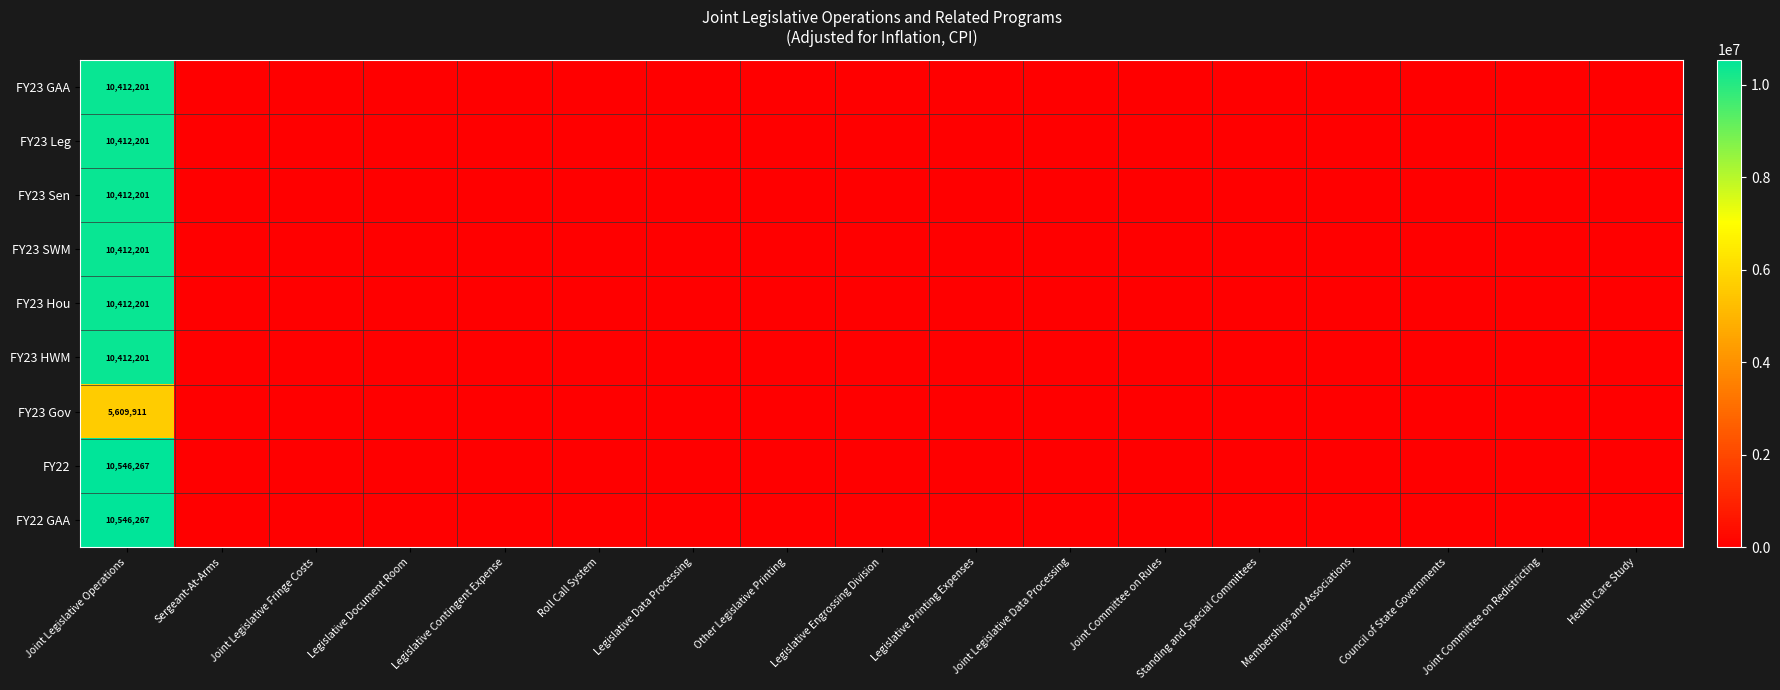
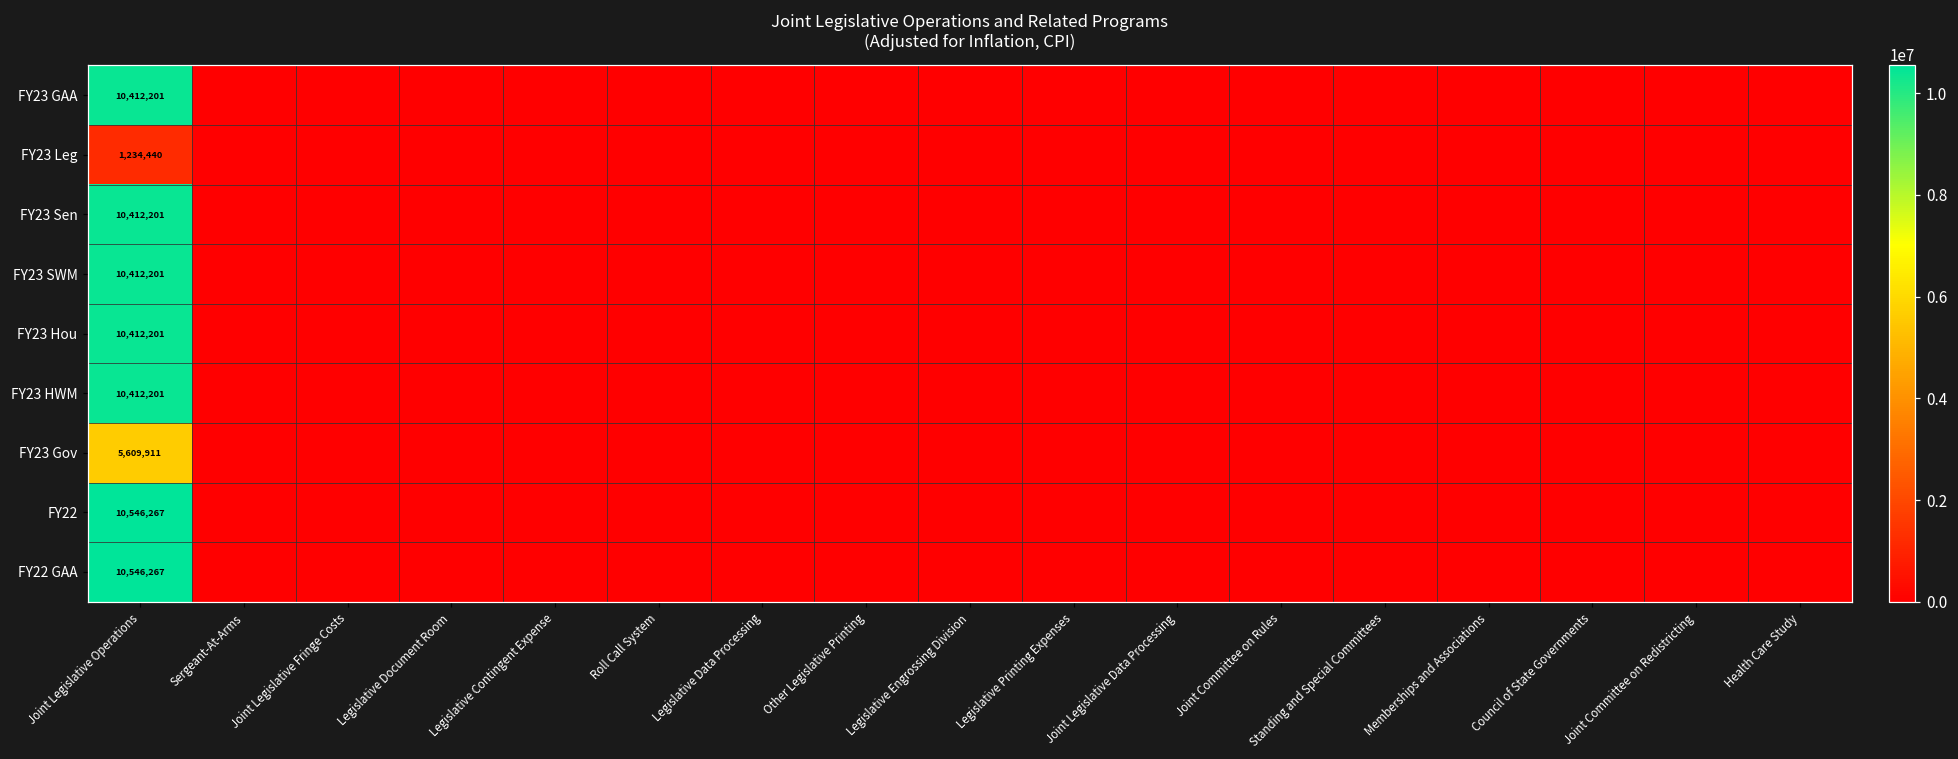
  {
    "FY23 GAA": {
      "Joint Legislative Operations": "10,412,201"
    },
    "FY23 Leg": {
-     "Joint Legislative Operations": "10,412,201"
+     "Joint Legislative Operations": "1,234,440"
    },
    "FY23 Sen": {
      "Joint Legislative Operations": "10,412,201"
    },
    "FY23 SWM": {
      "Joint Legislative Operations": "10,412,201"
    },
    "FY23 Hou": {
      "Joint Legislative Operations": "10,412,201"
    },
    "FY23 HWM": {
      "Joint Legislative Operations": "10,412,201"
    },
    "FY23 Gov": {
      "Joint Legislative Operations": "5,609,911"
    },
    "FY22": {
      "Joint Legislative Operations": "10,546,267"
    },
    "FY22 GAA": {
      "Joint Legislative Operations": "10,546,267"
    }
  }
